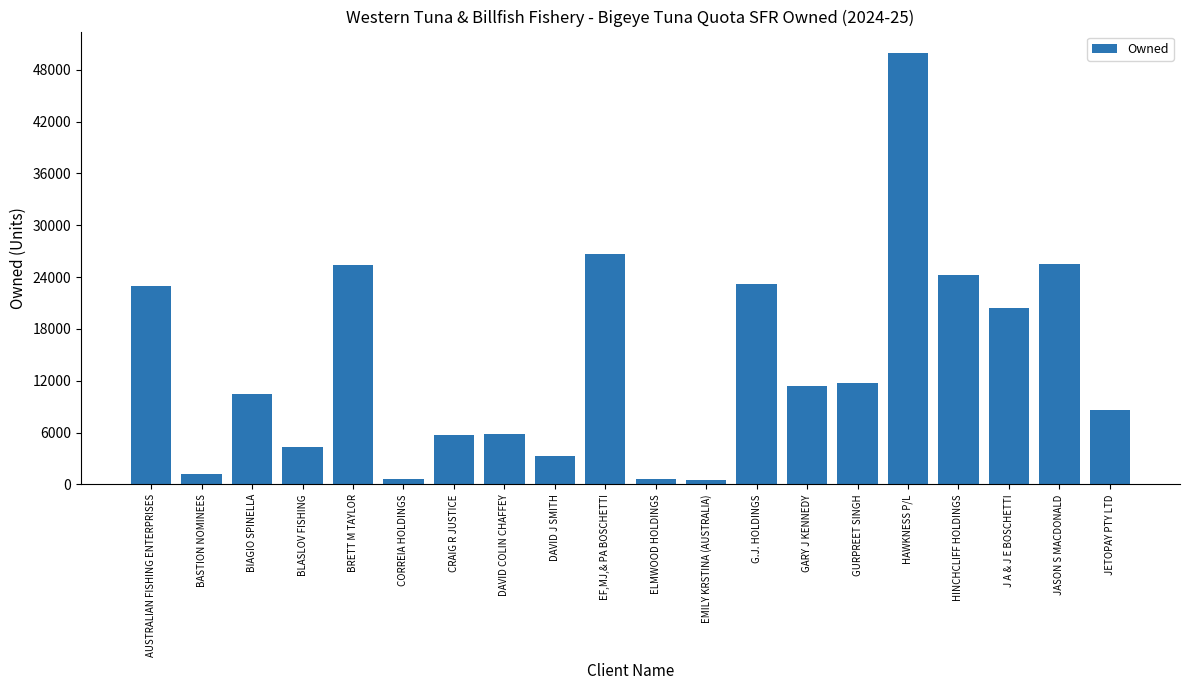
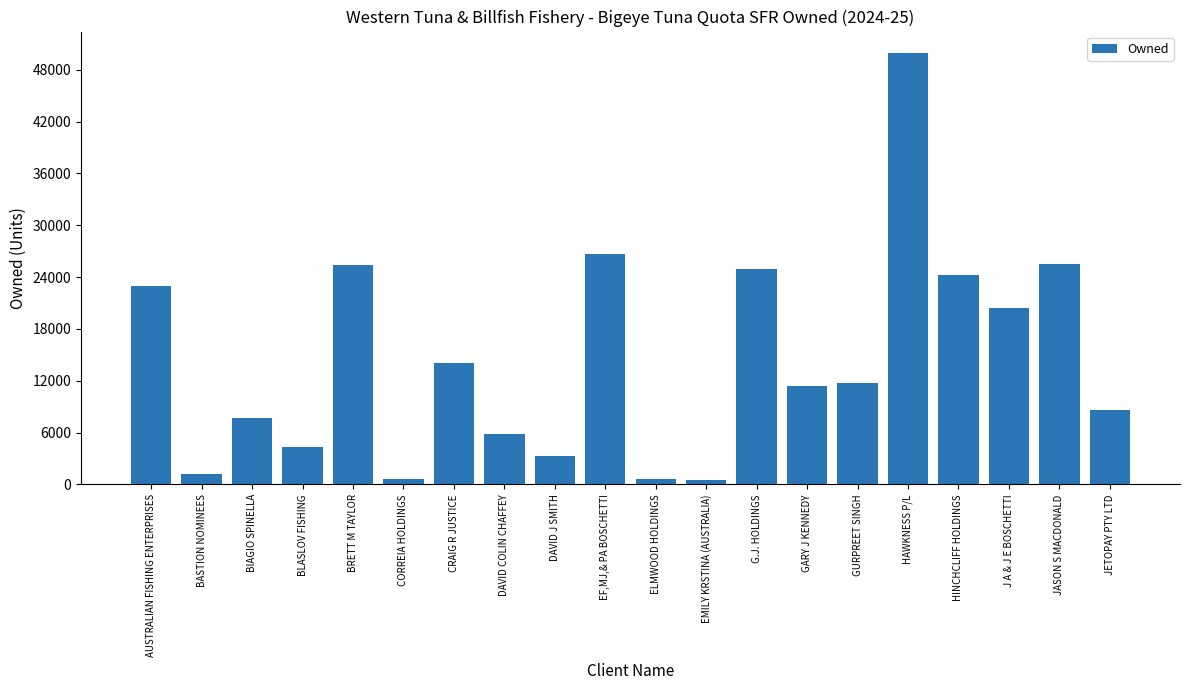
  {
    "AUSTRALIAN FISHING ENTERPRISES": 23000,
    "BASTION NOMINEES": 1000,
-   "BIAGIO SPINELLA": 10000,
+   "BIAGIO SPINELLA": 8000,
    "BLASLOV FISHING": 4000,
    "BRETT M TAYLOR": 25000,
    "CORREIA HOLDINGS": 1000,
-   "CRAIG R JUSTICE": 6000,
+   "CRAIG R JUSTICE": 14000,
    "DAVID COLIN CHAFFEY": 6000,
    "DAVID J SMITH": 3000,
    "EF,MJ,& PA BOSCHETTI": 27000,
    "ELMWOOD HOLDINGS": 1000,
    "EMILY KRSTINA (AUSTRALIA)": 0,
-   "G.J. HOLDINGS": 23000,
+   "G.J. HOLDINGS": 25000,
    "GARY J KENNEDY": 11000,
    "GURPREET SINGH": 12000,
    "HAWKNESS P/L": 50000,
    "HINCHCLIFF HOLDINGS": 24000,
    "J A & J E BOSCHETTI": 20000,
    "JASON S MACDONALD": 26000,
    "JETOPAY PTY LTD": 9000
  }
